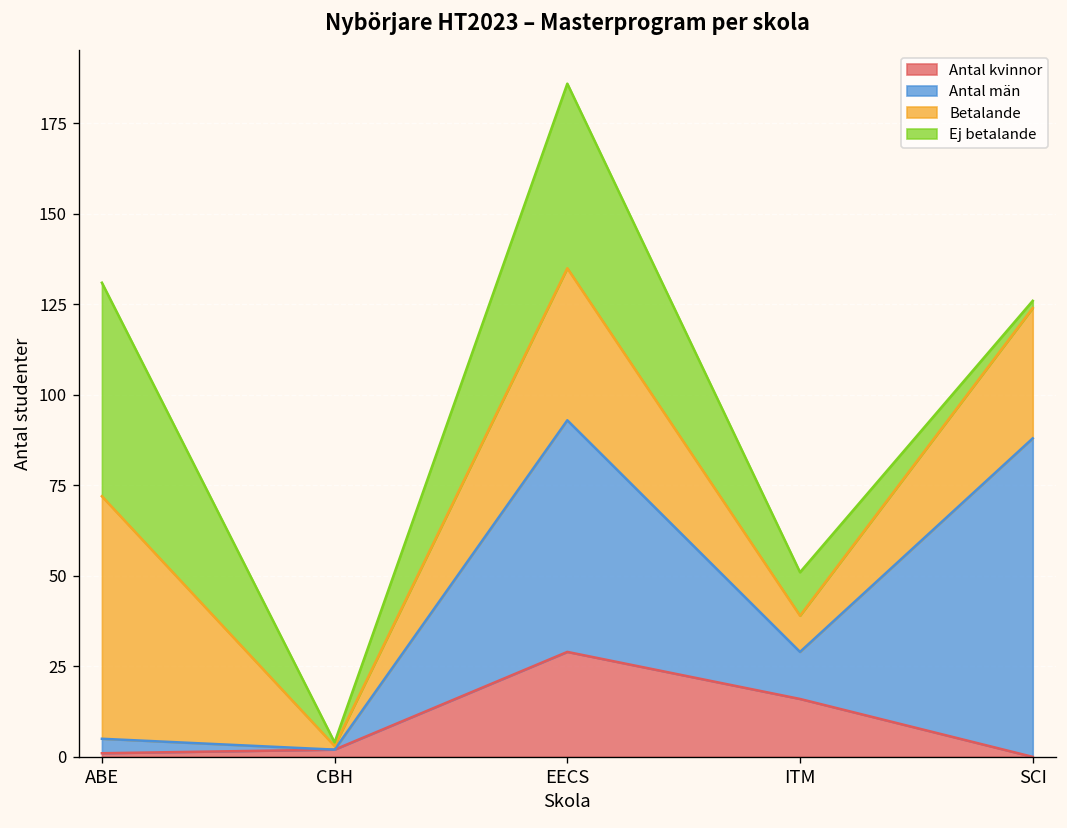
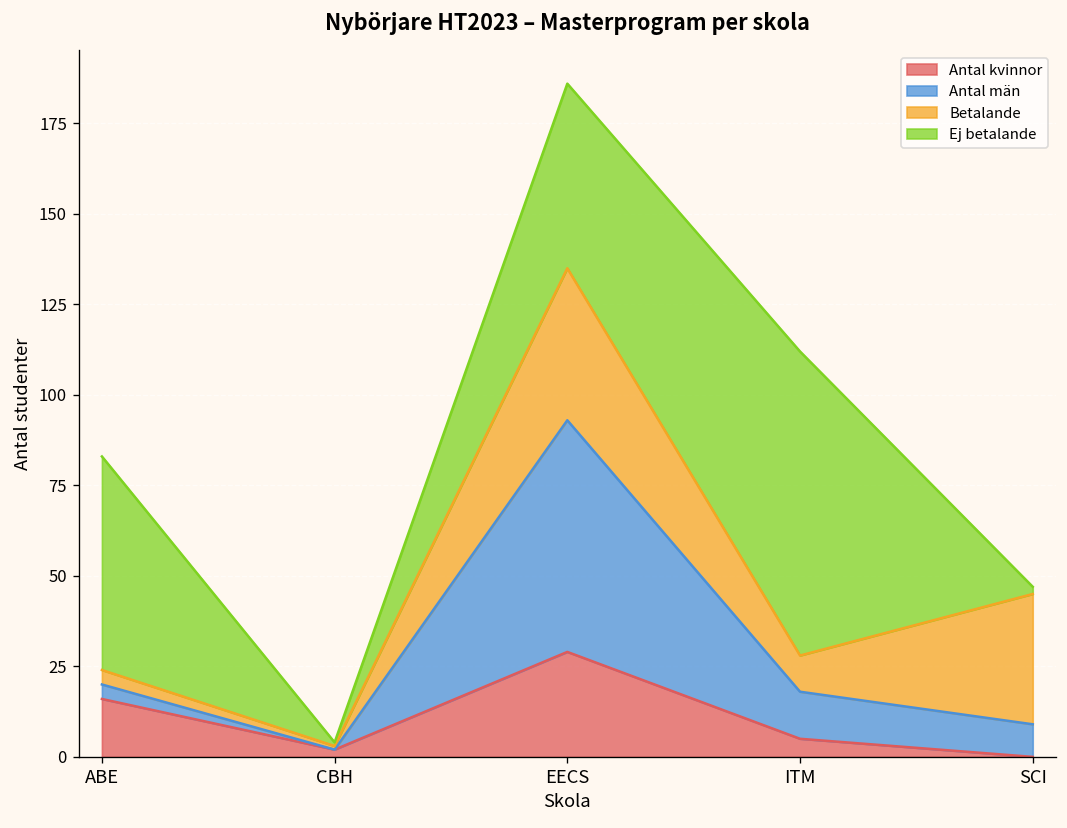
  {
    "Antal kvinnor": {
-     "ABE": 1,
+     "ABE": 16,
      "EECS": 29,
-     "ITM": 16,
+     "ITM": 5,
      "SCI": 0
    },
    "Antal män": {
      "ABE": 4,
      "EECS": 64,
      "ITM": 13,
-     "SCI": 88
+     "SCI": 9
    },
    "Betalande": {
-     "ABE": 67,
+     "ABE": 4,
      "CBH": 1,
      "EECS": 42,
      "ITM": 10,
      "SCI": 36
    },
    "Ej betalande": {
      "ABE": 59,
      "CBH": 1,
      "EECS": 51,
-     "ITM": 12,
+     "ITM": 84,
      "SCI": 2
    }
  }
